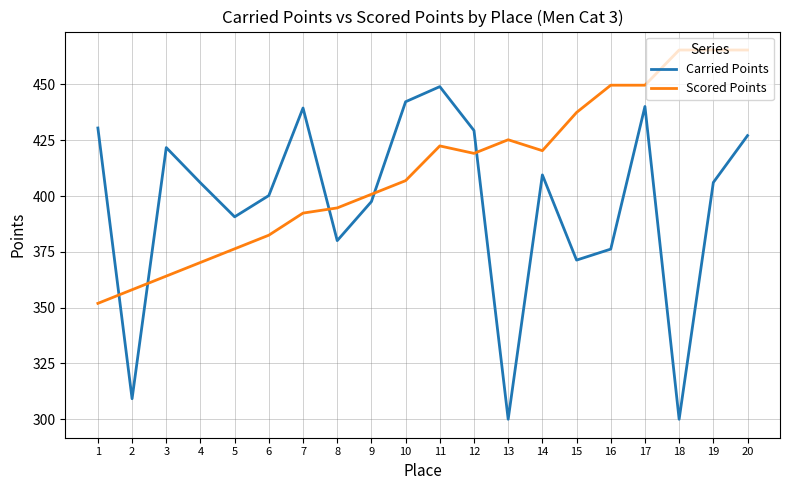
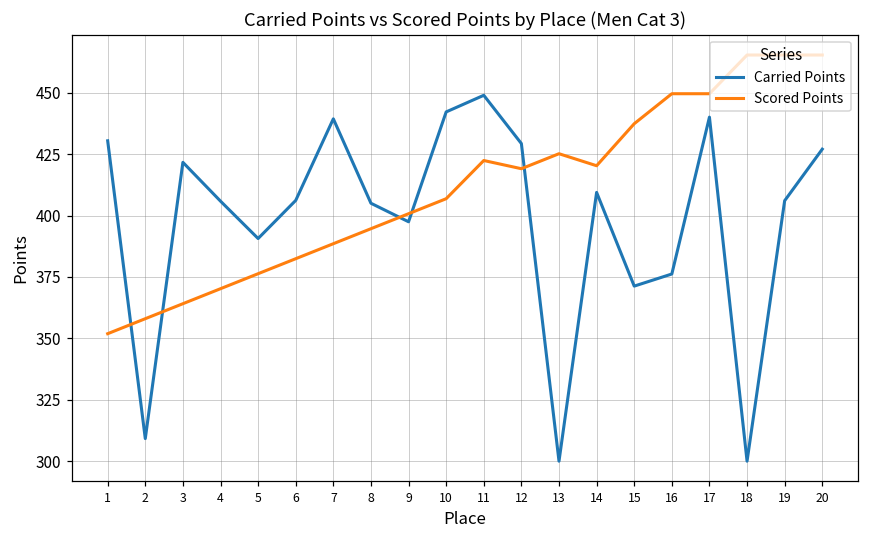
  {
    "Carried Points": {
      "1": 430,
      "2": 309,
      "3": 422,
      "4": 406,
      "5": 391,
-     "6": 400,
+     "6": 406,
      "7": 439,
-     "8": 380,
+     "8": 405,
      "9": 397,
      "10": 442,
      "11": 449,
      "12": 429,
      "13": 300,
      "14": 409,
      "15": 371,
      "16": 376,
      "17": 440,
      "18": 300,
      "19": 406,
      "20": 427
    },
    "Scored Points": {
      "1": 352,
      "2": 358,
      "3": 364,
      "4": 370,
      "5": 376,
      "6": 382,
-     "7": 392,
+     "7": 389,
      "8": 395,
      "9": 401,
      "10": 407,
      "11": 422,
      "12": 419,
      "13": 425,
      "14": 420,
      "15": 437,
      "16": 450,
      "17": 450
    }
  }
